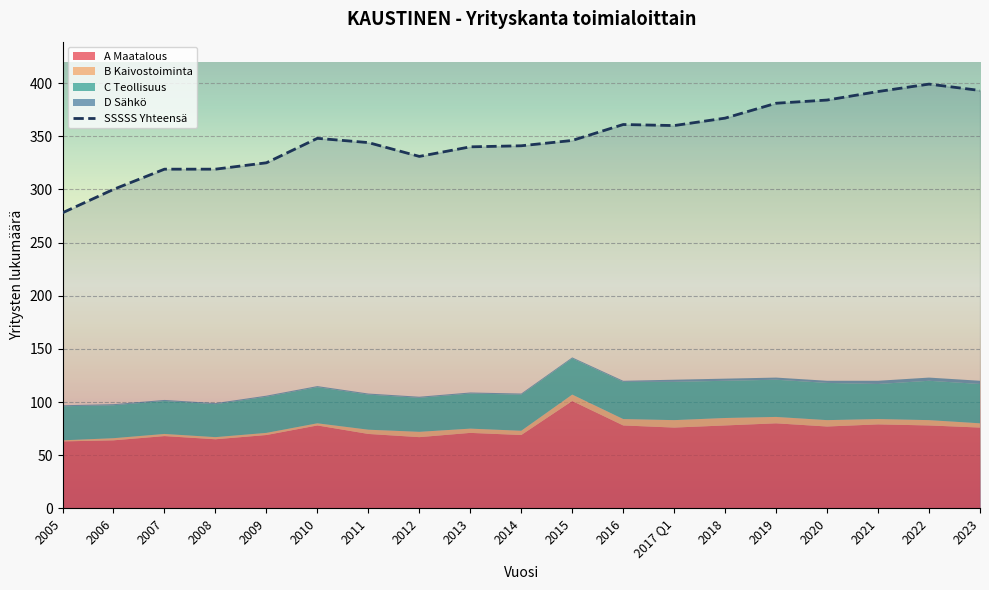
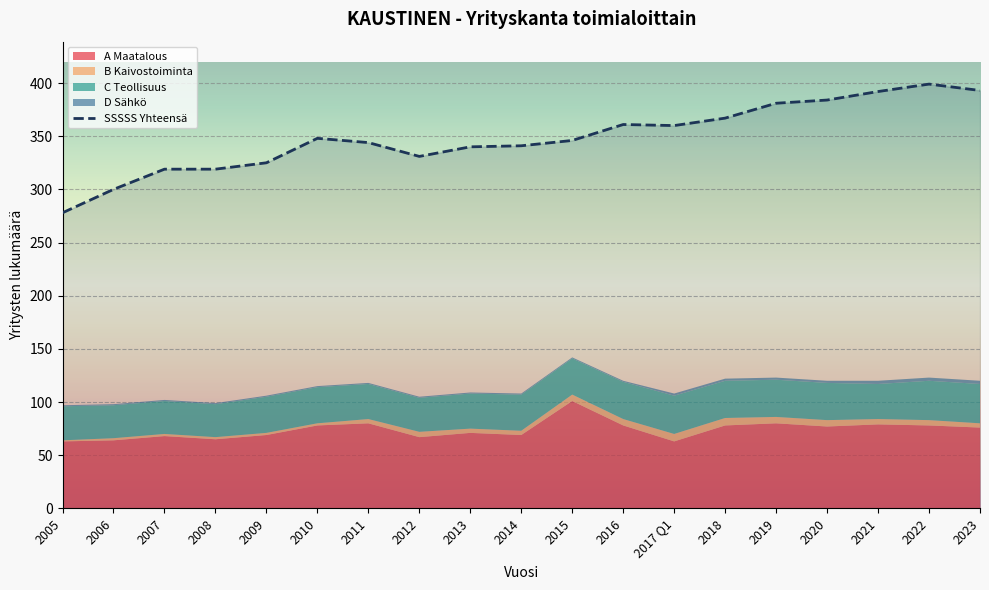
  {
    "A Maatalous": {
-     "2011": 70,
+     "2011": 80,
      "2012": 67,
      "2013": 71,
      "2014": 69,
      "2015": 101,
      "2016": 78,
-     "2017 Q1": 76,
+     "2017 Q1": 63,
      "2018": 78,
      "2019": 80,
      "2020": 77,
      "2021": 79,
      "2022": 78,
      "2023": 76
    },
    "B Kaivostoiminta": {
      "2011": 4,
      "2012": 5,
      "2013": 4,
      "2014": 4,
      "2015": 6,
      "2016": 6,
      "2017 Q1": 7,
      "2018": 7,
      "2019": 6,
      "2020": 6,
      "2021": 5,
      "2022": 5,
      "2023": 4
    },
    "SSSSS Yhteensä": {
      "2005": 278,
      "2006": 300,
      "2007": 319,
      "2008": 319,
      "2009": 325,
      "2010": 348,
      "2011": 344,
      "2012": 331,
      "2013": 340,
      "2014": 341,
      "2015": 346,
      "2016": 361,
      "2017 Q1": 360,
      "2018": 367,
      "2019": 381,
      "2020": 384,
      "2021": 392,
      "2022": 399,
      "2023": 393
    }
  }
